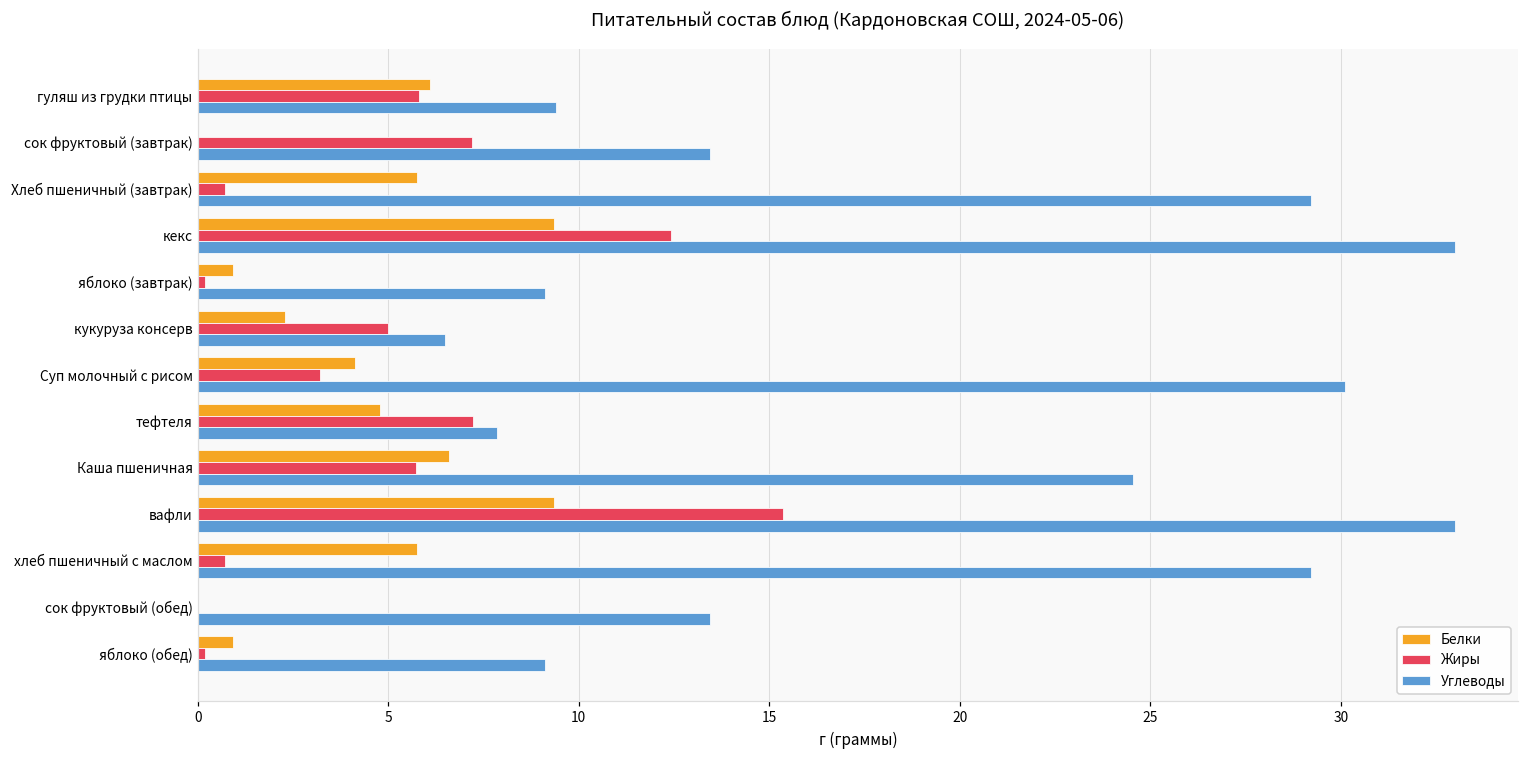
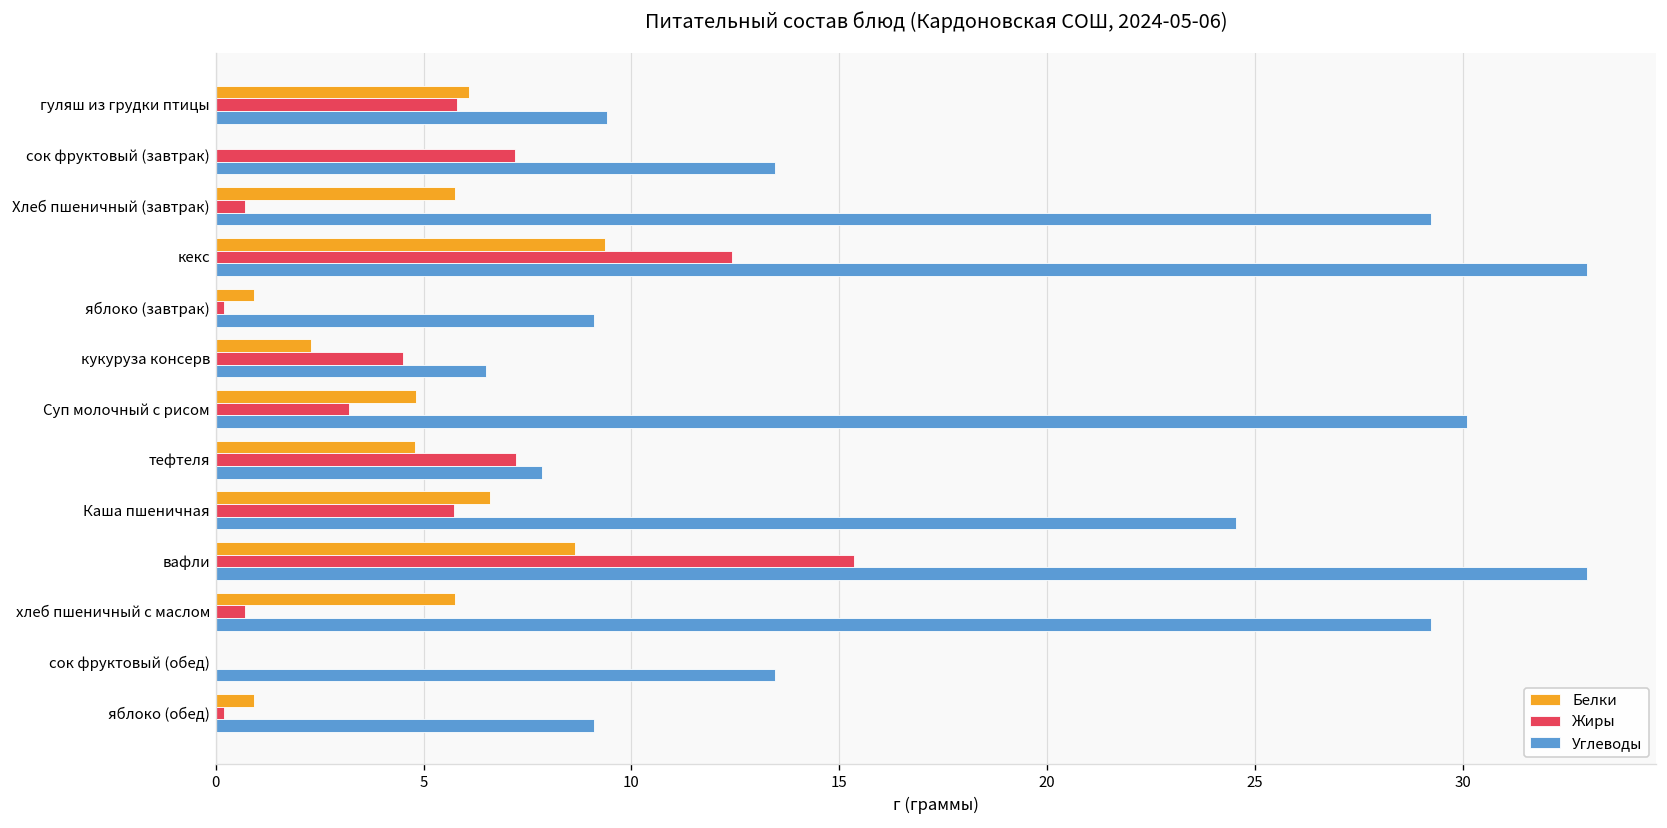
  {
    "Белки": {
      "гуляш из грудки птицы": 6.1,
      "сок фруктовый (завтрак)": 0.0,
      "Хлеб пшеничный (завтрак)": 5.8,
      "кекс": 9.4,
      "яблоко (завтрак)": 0.9,
      "кукуруза консерв": 2.3,
-     "Суп молочный с рисом": 4.1,
+     "Суп молочный с рисом": 4.8,
      "тефтеля": 4.8,
      "Каша пшеничная": 6.6,
-     "вафли": 9.4,
+     "вафли": 8.7,
      "хлеб пшеничный с маслом": 5.8,
      "сок фруктовый (обед)": 0.0,
      "яблоко (обед)": 0.9
    },
    "Жиры": {
      "гуляш из грудки птицы": 5.8,
      "сок фруктовый (завтрак)": 7.2,
      "Хлеб пшеничный (завтрак)": 0.7,
      "кекс": 12.4,
      "яблоко (завтрак)": 0.2,
-     "кукуруза консерв": 5.0,
+     "кукуруза консерв": 4.5,
      "Суп молочный с рисом": 3.2,
      "тефтеля": 7.2,
      "Каша пшеничная": 5.7,
      "вафли": 15.4,
      "хлеб пшеничный с маслом": 0.7,
      "сок фруктовый (обед)": 0.0,
      "яблоко (обед)": 0.2
    },
    "Углеводы": {
      "гуляш из грудки птицы": 9.4,
      "сок фруктовый (завтрак)": 13.5,
      "Хлеб пшеничный (завтрак)": 29.2,
      "кекс": 33.0,
      "яблоко (завтрак)": 9.1,
      "кукуруза консерв": 6.5,
      "Суп молочный с рисом": 30.1,
      "тефтеля": 7.9,
      "Каша пшеничная": 24.6,
      "вафли": 33.0,
      "хлеб пшеничный с маслом": 29.2,
      "сок фруктовый (обед)": 13.5,
      "яблоко (обед)": 9.1
    }
  }
